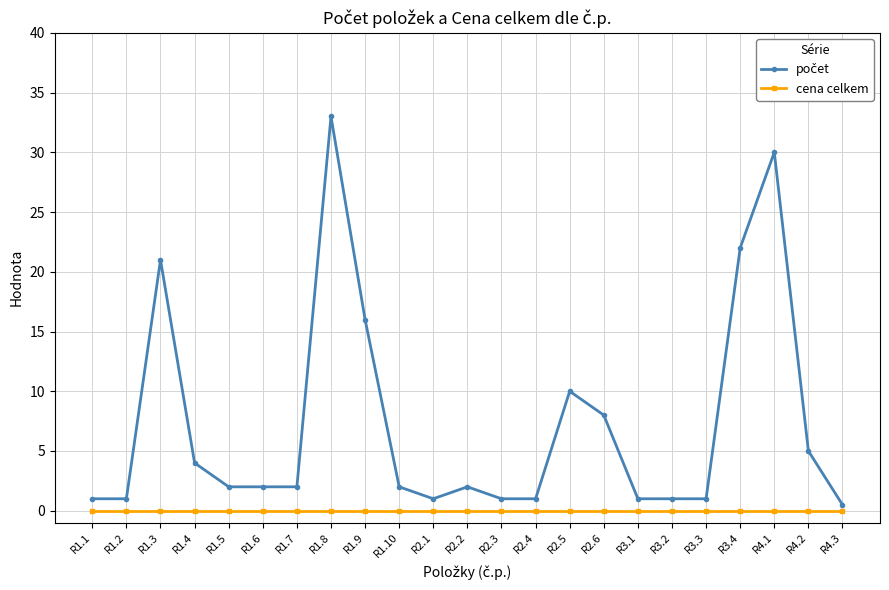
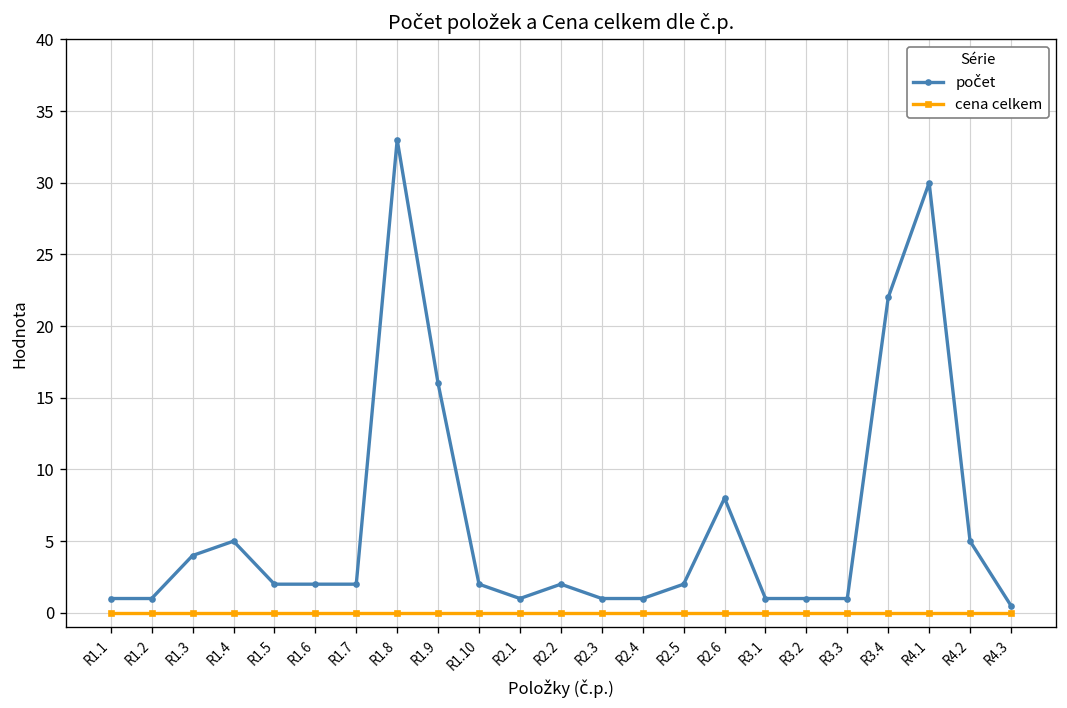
  {
    "počet": {
      "R1.1": 1,
      "R1.2": 1,
-     "R1.3": 21,
-     "R1.4": 4,
+     "R1.3": 4,
+     "R1.4": 5,
      "R1.5": 2,
      "R1.6": 2,
      "R1.7": 2,
      "R1.8": 33,
      "R1.9": 16,
      "R1.10": 2,
      "R2.1": 1,
      "R2.2": 2,
      "R2.3": 1,
      "R2.4": 1,
-     "R2.5": 10,
+     "R2.5": 2,
      "R2.6": 8,
      "R3.1": 1,
      "R3.2": 1,
      "R3.3": 1,
      "R3.4": 22,
      "R4.1": 30,
      "R4.2": 5,
      "R4.3": 0.5
    },
    "cena celkem": {
      "R1.1": 0,
      "R1.2": 0,
      "R1.3": 0,
      "R1.4": 0,
      "R1.5": 0,
      "R1.6": 0,
      "R1.7": 0,
      "R1.8": 0,
      "R1.9": 0,
      "R1.10": 0,
      "R2.1": 0,
      "R2.2": 0,
      "R2.3": 0,
      "R2.4": 0,
      "R2.5": 0,
      "R2.6": 0,
      "R3.1": 0,
      "R3.2": 0,
      "R3.3": 0,
      "R3.4": 0,
      "R4.1": 0,
      "R4.2": 0,
      "R4.3": 0
    }
  }
